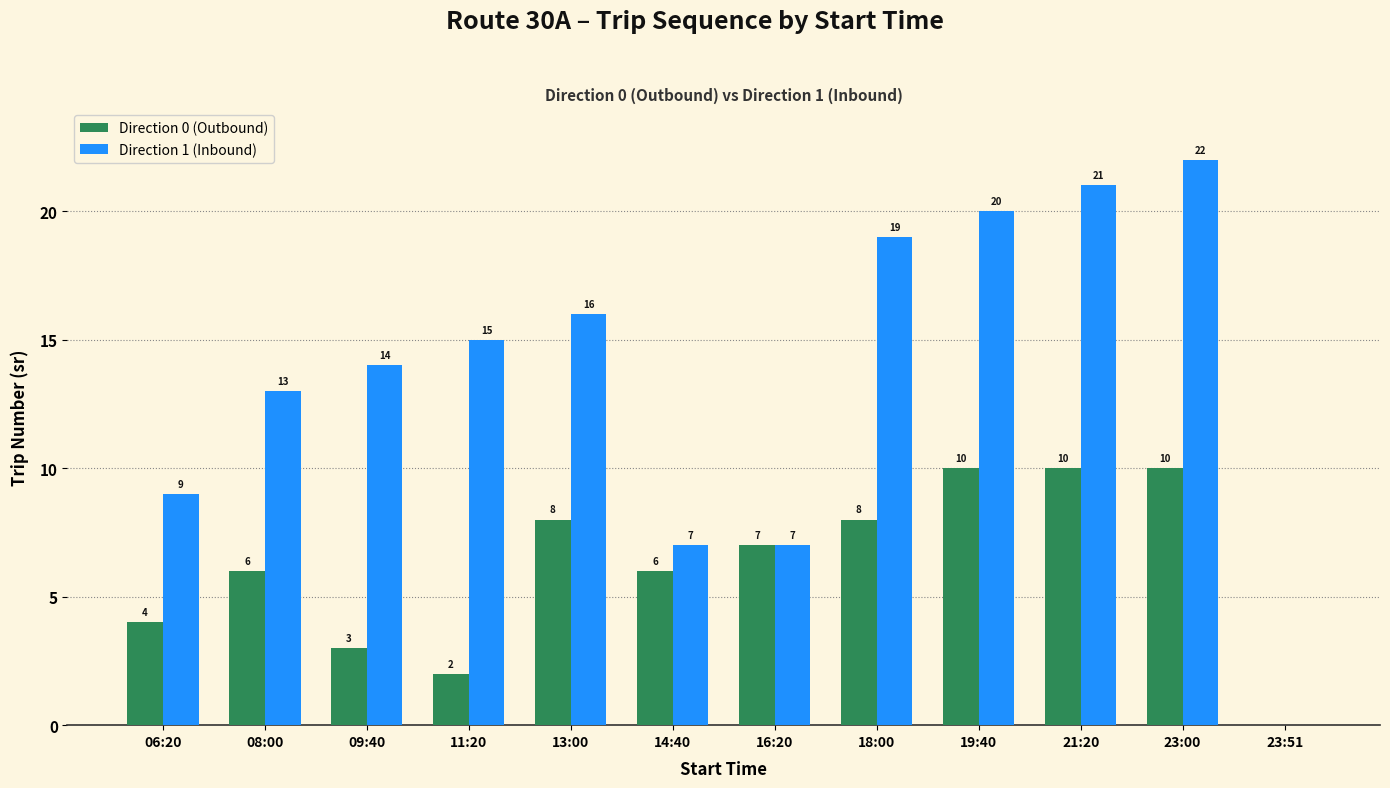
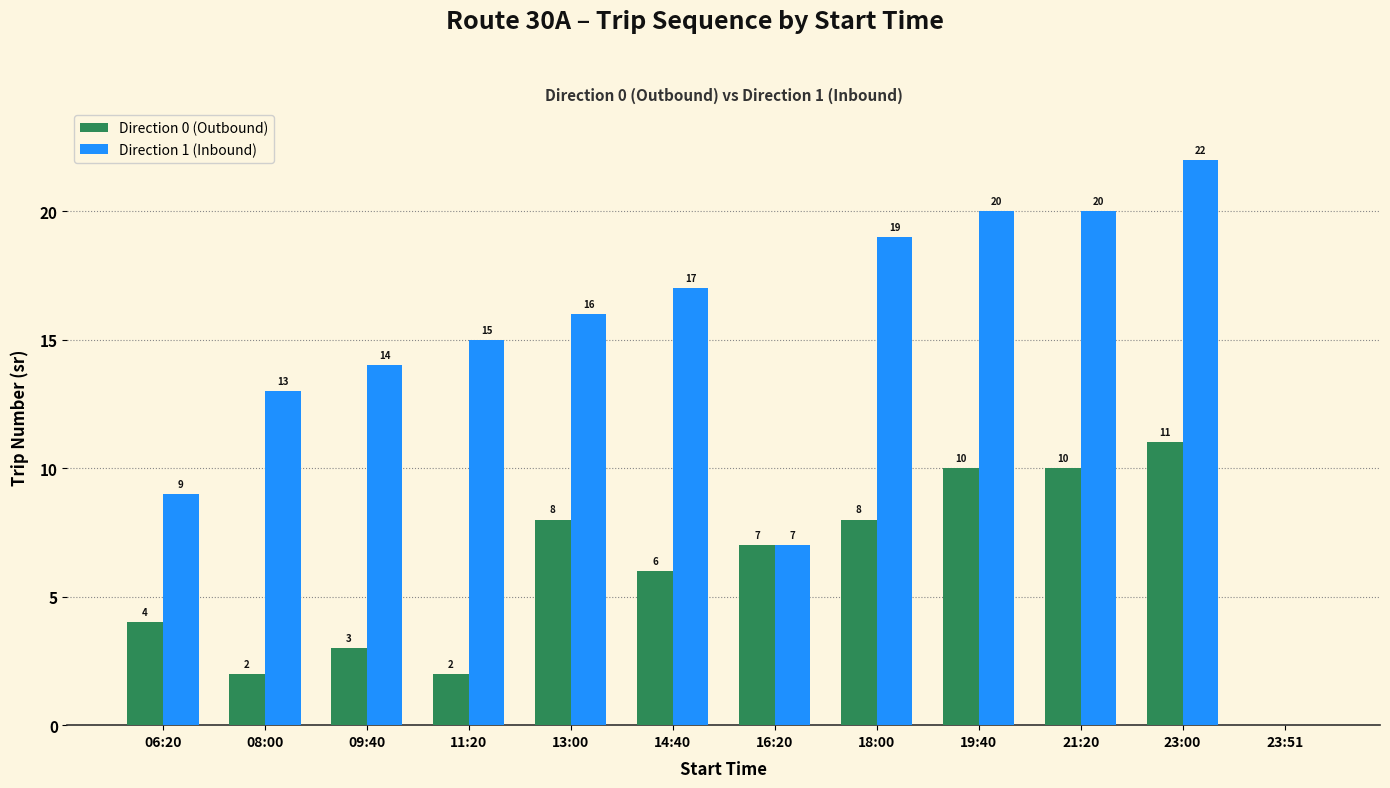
  {
    "Direction 0 (Outbound)": {
      "06:20": 4,
-     "08:00": 6,
+     "08:00": 2,
      "09:40": 3,
      "11:20": 2,
      "13:00": 8,
      "14:40": 6,
      "16:20": 7,
      "18:00": 8,
      "19:40": 10,
      "21:20": 10,
-     "23:00": 10
+     "23:00": 11
    },
    "Direction 1 (Inbound)": {
      "06:20": 9,
      "08:00": 13,
      "09:40": 14,
      "11:20": 15,
      "13:00": 16,
-     "14:40": 7,
+     "14:40": 17,
      "16:20": 7,
      "18:00": 19,
      "19:40": 20,
-     "21:20": 21,
+     "21:20": 20,
      "23:00": 22
    }
  }
